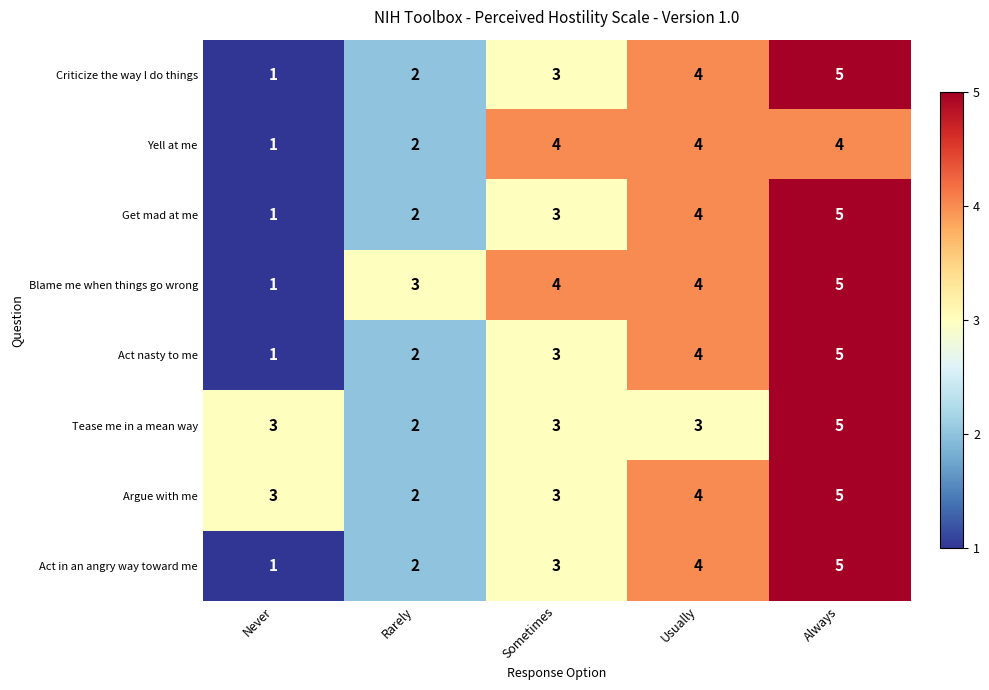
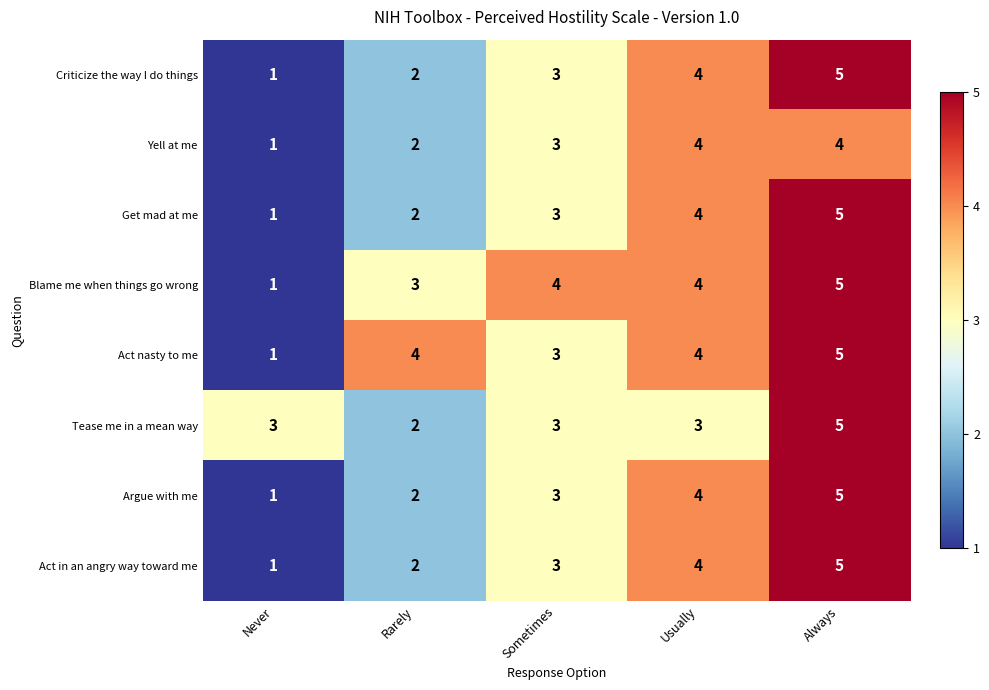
  {
    "Criticize the way I do things": {
      "Never": 1,
      "Rarely": 2,
      "Sometimes": 3,
      "Usually": 4,
      "Always": 5
    },
    "Yell at me": {
      "Never": 1,
      "Rarely": 2,
-     "Sometimes": 4,
+     "Sometimes": 3,
      "Usually": 4,
      "Always": 4
    },
    "Get mad at me": {
      "Never": 1,
      "Rarely": 2,
      "Sometimes": 3,
      "Usually": 4,
      "Always": 5
    },
    "Blame me when things go wrong": {
      "Never": 1,
      "Rarely": 3,
      "Sometimes": 4,
      "Usually": 4,
      "Always": 5
    },
    "Act nasty to me": {
      "Never": 1,
-     "Rarely": 2,
+     "Rarely": 4,
      "Sometimes": 3,
      "Usually": 4,
      "Always": 5
    },
    "Tease me in a mean way": {
      "Never": 3,
      "Rarely": 2,
      "Sometimes": 3,
      "Usually": 3,
      "Always": 5
    },
    "Argue with me": {
-     "Never": 3,
+     "Never": 1,
      "Rarely": 2,
      "Sometimes": 3,
      "Usually": 4,
      "Always": 5
    },
    "Act in an angry way toward me": {
      "Never": 1,
      "Rarely": 2,
      "Sometimes": 3,
      "Usually": 4,
      "Always": 5
    }
  }
